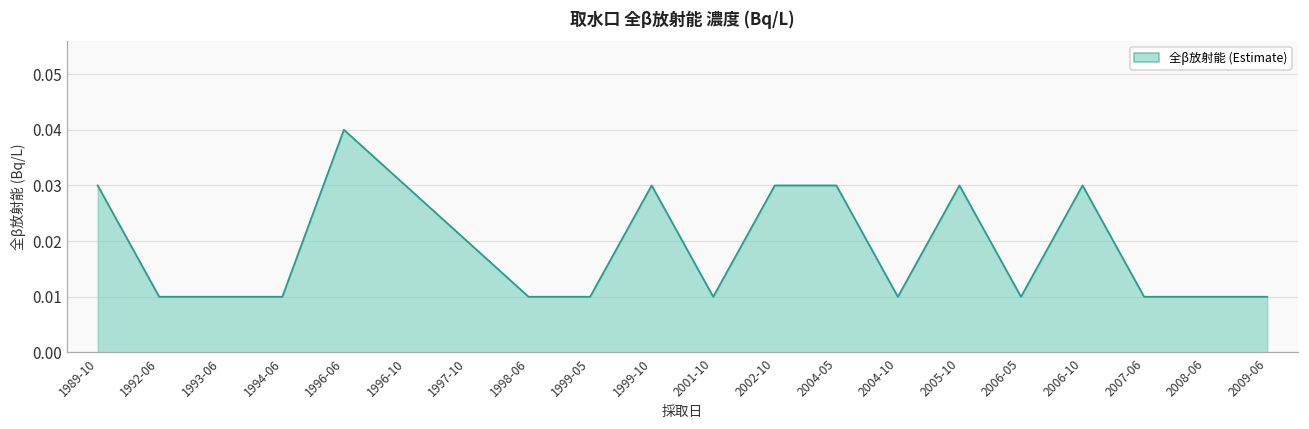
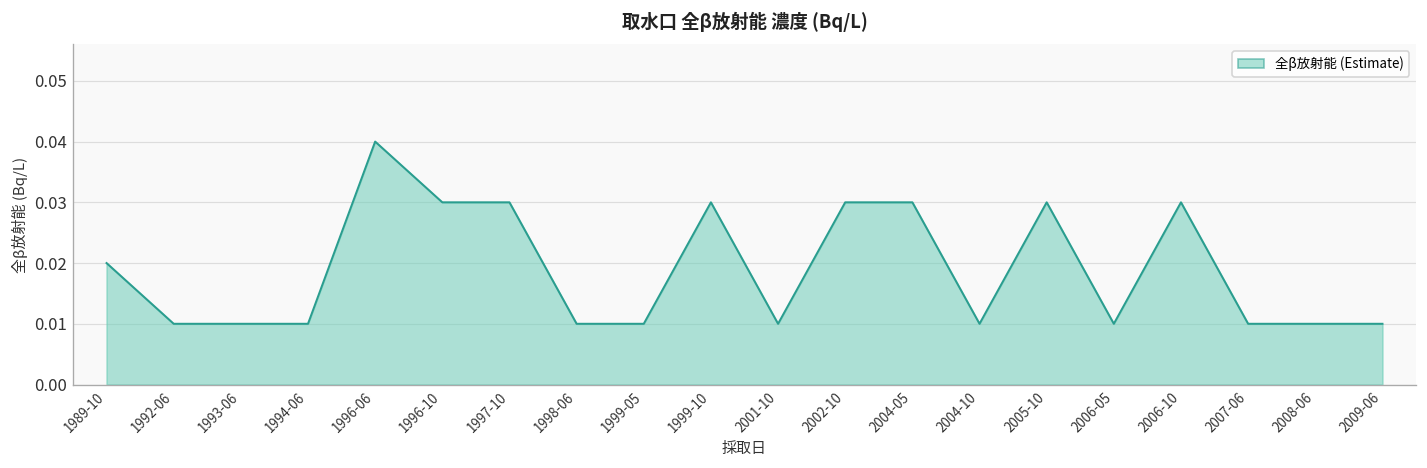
  {
-   "1989-10": 0.03,
+   "1989-10": 0.02,
    "1992-06": 0.01,
    "1993-06": 0.01,
    "1994-06": 0.01,
    "1996-06": 0.04,
    "1996-10": 0.03,
-   "1997-10": 0.02,
+   "1997-10": 0.03,
    "1998-06": 0.01,
    "1999-05": 0.01,
    "1999-10": 0.03,
    "2001-10": 0.01,
    "2002-10": 0.03,
    "2004-05": 0.03,
    "2004-10": 0.01,
    "2005-10": 0.03,
    "2006-05": 0.01,
    "2006-10": 0.03,
    "2007-06": 0.01,
    "2008-06": 0.01,
    "2009-06": 0.01
  }
